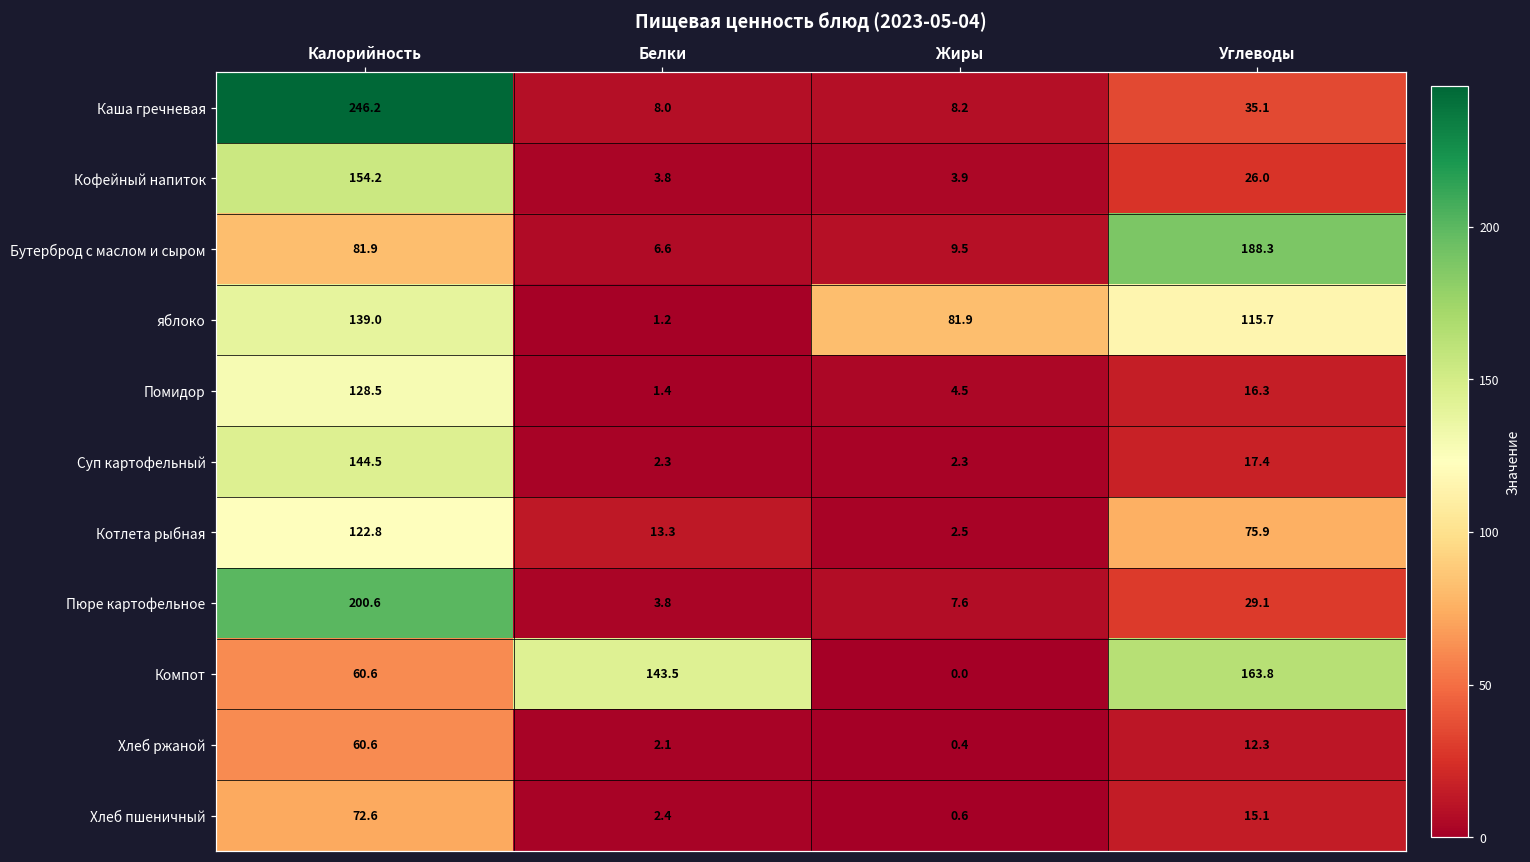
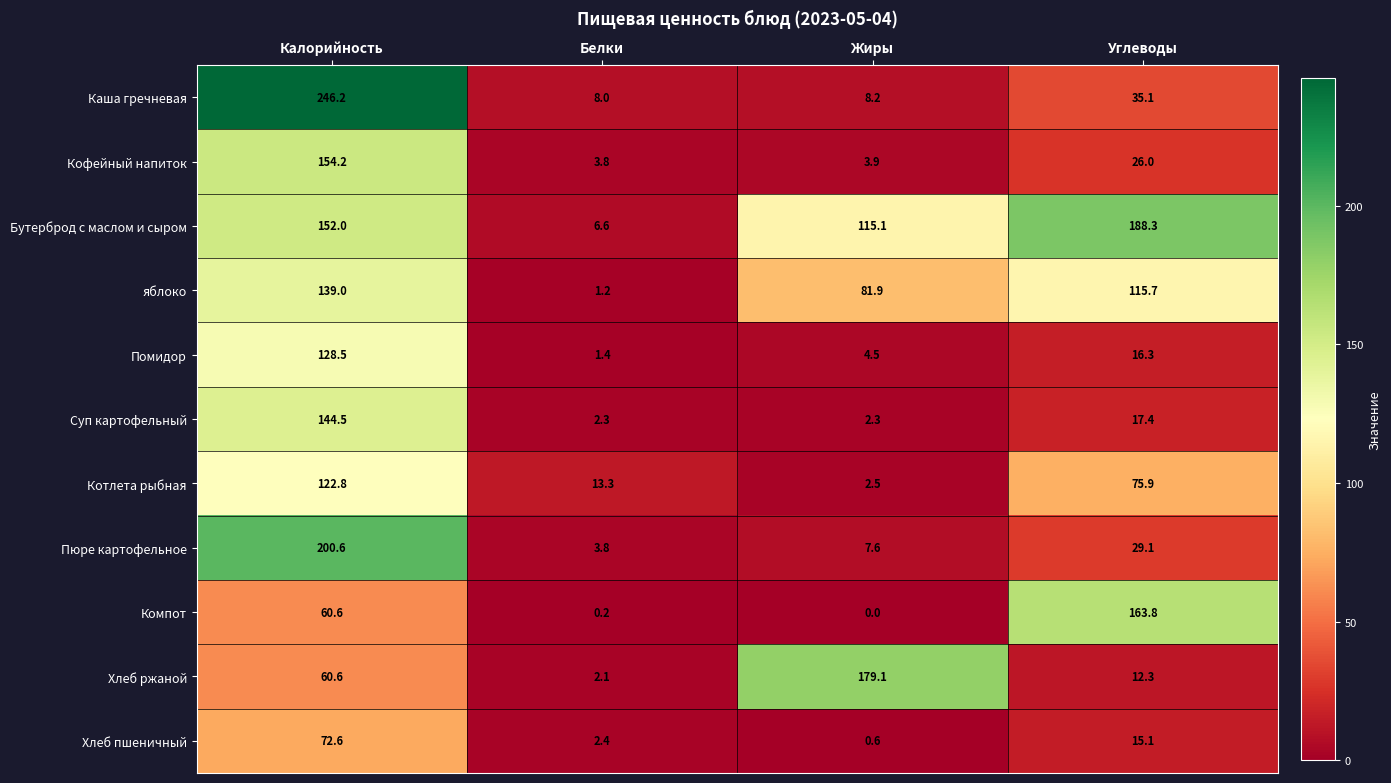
  {
    "Каша гречневая": {
      "Калорийность": 246.2,
      "Белки": 8.0,
      "Жиры": 8.2,
      "Углеводы": 35.1
    },
    "Кофейный напиток": {
      "Калорийность": 154.2,
      "Белки": 3.8,
      "Жиры": 3.9,
      "Углеводы": 26.0
    },
    "Бутерброд с маслом и сыром": {
-     "Калорийность": 81.9,
+     "Калорийность": 152.0,
      "Белки": 6.6,
-     "Жиры": 9.5,
+     "Жиры": 115.1,
      "Углеводы": 188.3
    },
    "яблоко": {
      "Калорийность": 139.0,
      "Белки": 1.2,
      "Жиры": 81.9,
      "Углеводы": 115.7
    },
    "Помидор": {
      "Калорийность": 128.5,
      "Белки": 1.4,
      "Жиры": 4.5,
      "Углеводы": 16.3
    },
    "Суп картофельный": {
      "Калорийность": 144.5,
      "Белки": 2.3,
      "Жиры": 2.3,
      "Углеводы": 17.4
    },
    "Котлета рыбная": {
      "Калорийность": 122.8,
      "Белки": 13.3,
      "Жиры": 2.5,
      "Углеводы": 75.9
    },
    "Пюре картофельное": {
      "Калорийность": 200.6,
      "Белки": 3.8,
      "Жиры": 7.6,
      "Углеводы": 29.1
    },
    "Компот": {
      "Калорийность": 60.6,
-     "Белки": 143.5,
+     "Белки": 0.2,
      "Жиры": 0.0,
      "Углеводы": 163.8
    },
    "Хлеб ржаной": {
      "Калорийность": 60.6,
      "Белки": 2.1,
-     "Жиры": 0.4,
+     "Жиры": 179.1,
      "Углеводы": 12.3
    },
    "Хлеб пшеничный": {
      "Калорийность": 72.6,
      "Белки": 2.4,
      "Жиры": 0.6,
      "Углеводы": 15.1
    }
  }
